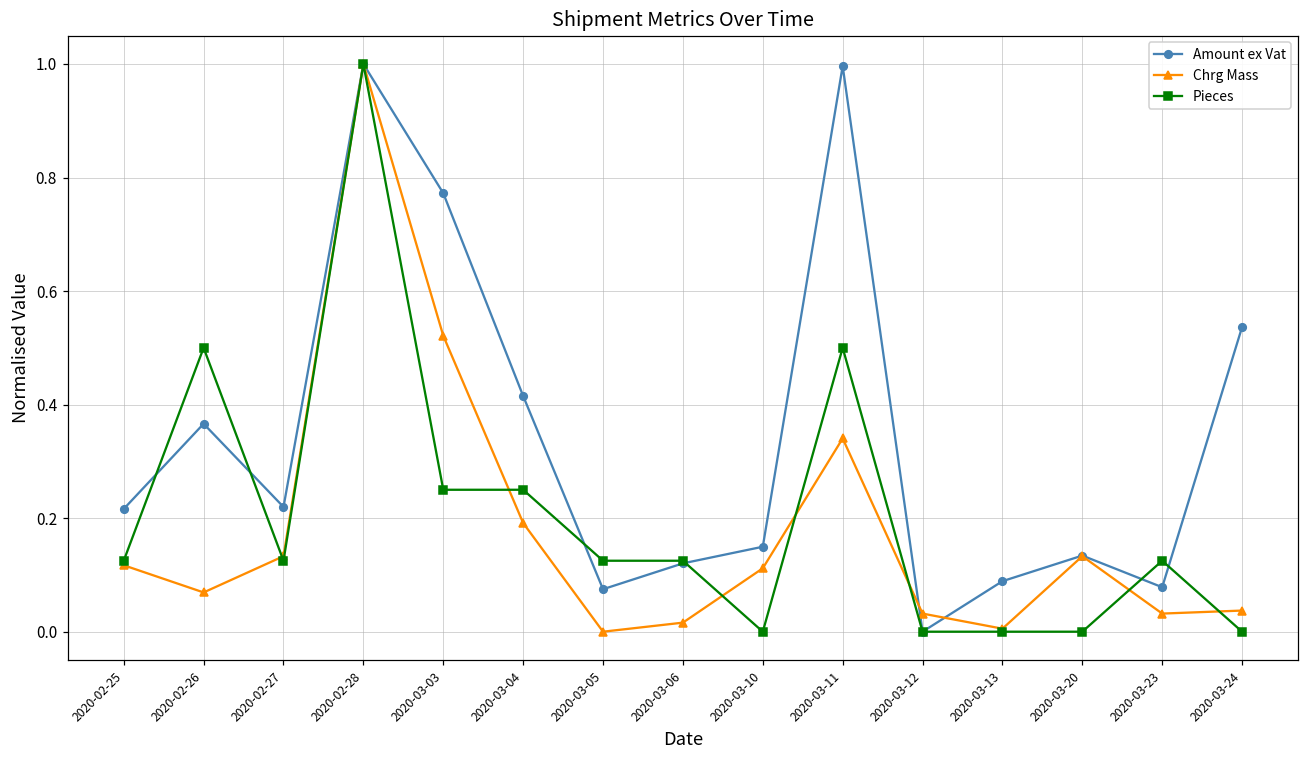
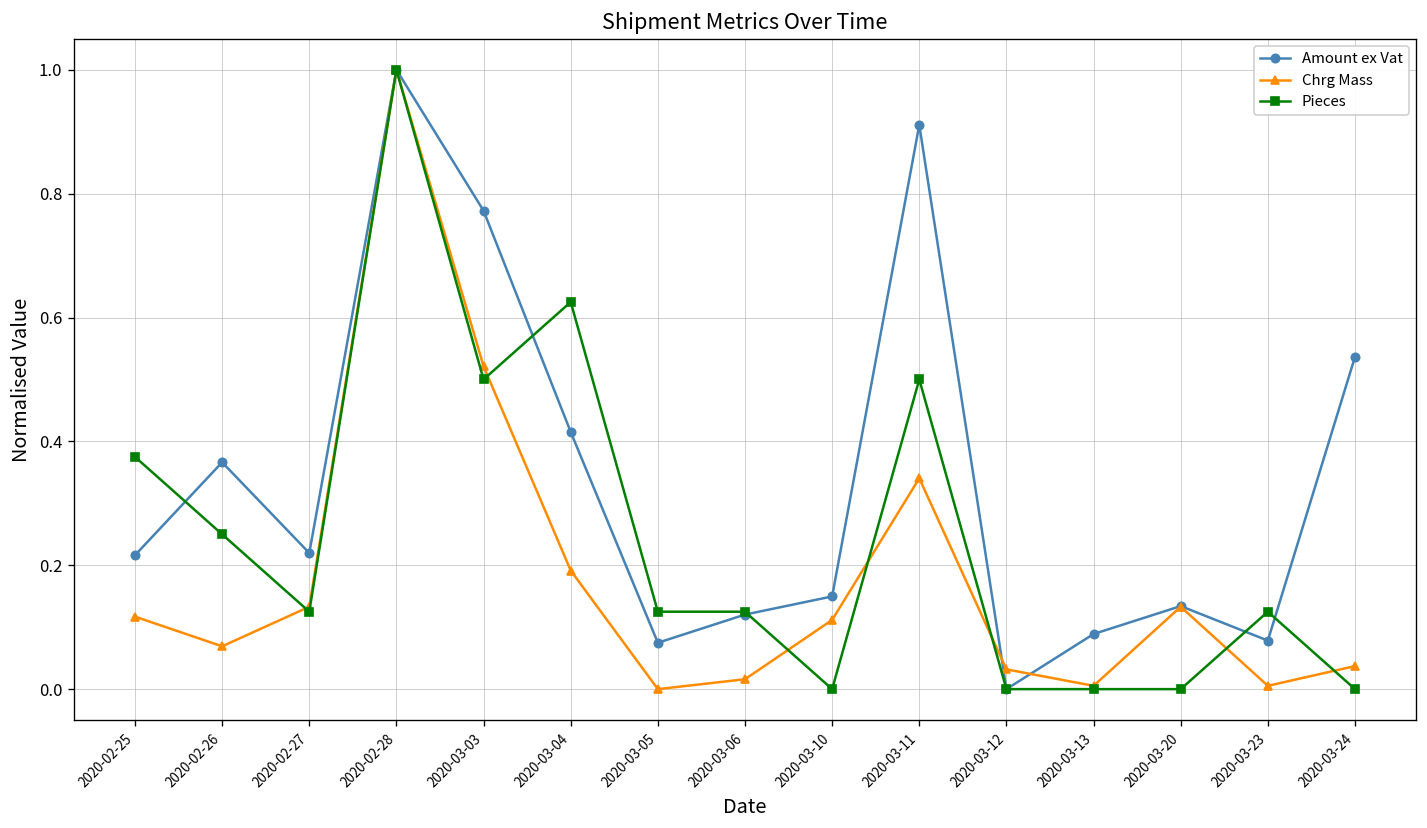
  {
    "Amount ex Vat": {
      "2020-02-25": 0.22,
      "2020-02-26": 0.37,
      "2020-02-27": 0.22,
      "2020-03-03": 0.77,
      "2020-03-04": 0.42,
      "2020-03-05": 0.07,
      "2020-03-10": 0.15,
-     "2020-03-11": 1.00,
+     "2020-03-11": 0.91,
      "2020-03-13": 0.09,
      "2020-03-23": 0.08,
      "2020-03-24": 0.54
    },
    "Chrg Mass": {
      "2020-02-25": 0.12,
      "2020-02-26": 0.07,
      "2020-02-27": 0.13,
      "2020-03-03": 0.52,
      "2020-03-04": 0.19,
      "2020-03-05": 0.00,
      "2020-03-06": 0.02,
      "2020-03-10": 0.11,
      "2020-03-11": 0.34,
      "2020-03-12": 0.03,
      "2020-03-13": 0.01,
-     "2020-03-23": 0.03,
+     "2020-03-23": 0.01,
      "2020-03-24": 0.04
    },
    "Pieces": {
-     "2020-02-25": 0.13,
-     "2020-02-26": 0.50,
+     "2020-02-25": 0.38,
+     "2020-02-26": 0.25,
      "2020-02-27": 0.13,
-     "2020-03-03": 0.25,
-     "2020-03-04": 0.25,
+     "2020-03-03": 0.50,
+     "2020-03-04": 0.63,
      "2020-03-05": 0.13,
      "2020-03-10": 0.00,
      "2020-03-11": 0.50,
      "2020-03-13": 0.00,
      "2020-03-20": 0.00,
      "2020-03-23": 0.13,
      "2020-03-24": 0.00
    }
  }
